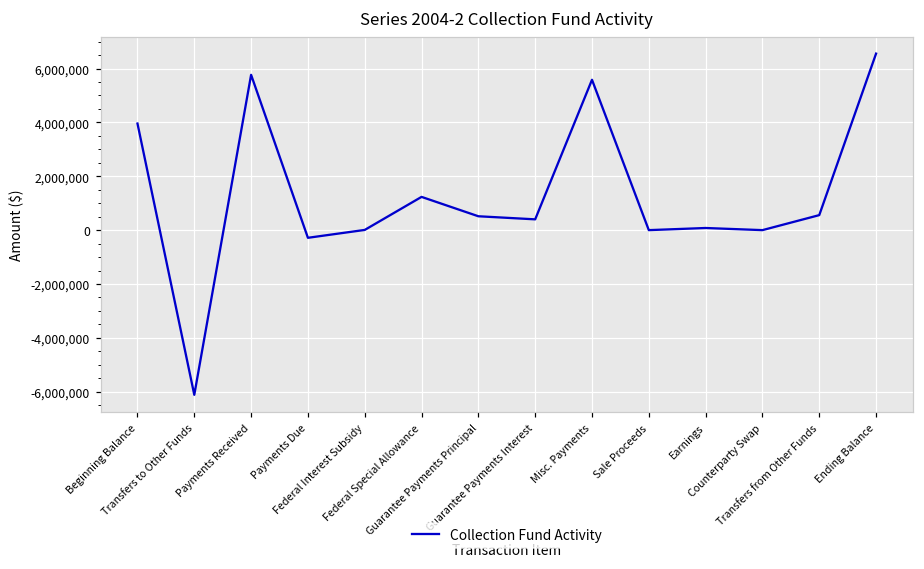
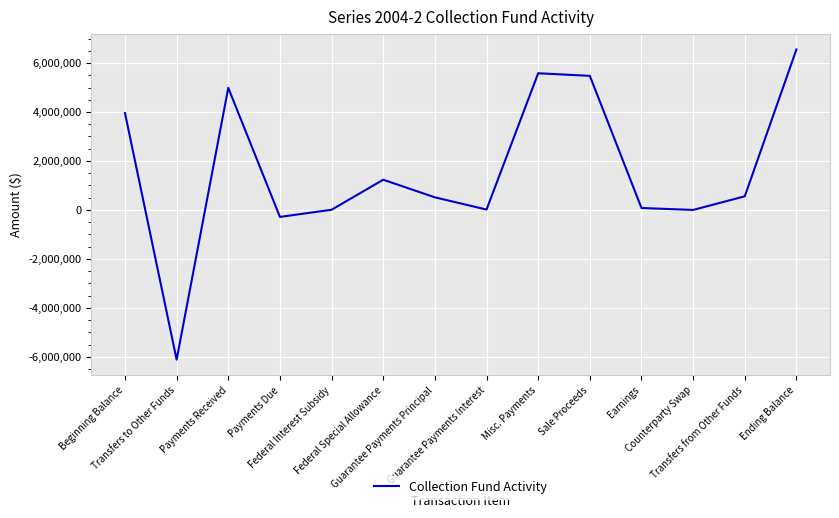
  {
    "Beginning Balance": "4,000,000",
    "Transfers to Other Funds": "-6,100,000",
-   "Payments Received": "5,800,000",
+   "Payments Received": "5,000,000",
    "Payments Due": "-300,000",
    "Federal Interest Subsidy": "0",
    "Federal Special Allowance": "1,200,000",
    "Guarantee Payments Principal": "500,000",
-   "Guarantee Payments Interest": "400,000",
+   "Guarantee Payments Interest": "0",
    "Misc. Payments": "5,600,000",
-   "Sale Proceeds": "0",
+   "Sale Proceeds": "5,500,000",
    "Earnings": "100,000",
    "Counterparty Swap": "0",
    "Transfers from Other Funds": "600,000",
    "Ending Balance": "6,600,000"
  }
